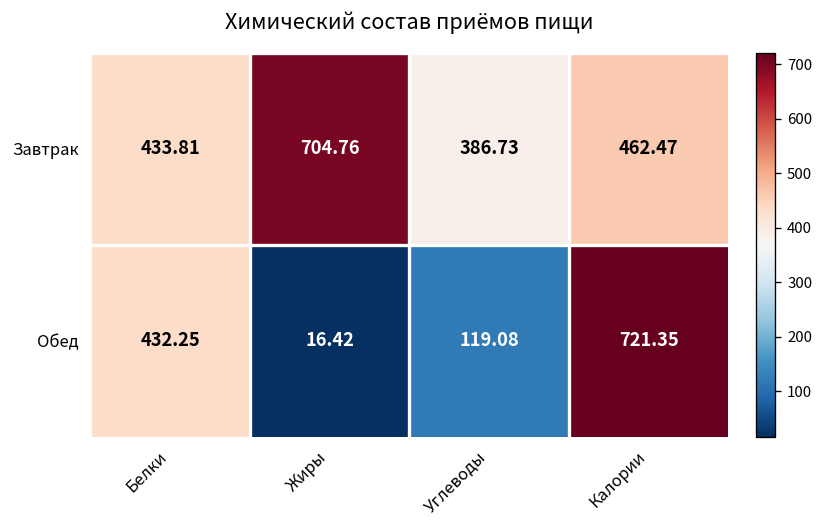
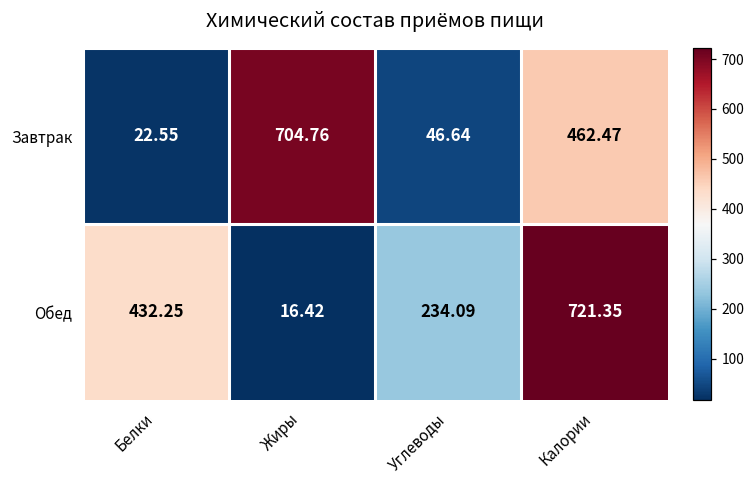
  {
    "Завтрак": {
-     "Белки": 433.81,
+     "Белки": 22.55,
      "Жиры": 704.76,
-     "Углеводы": 386.73,
+     "Углеводы": 46.64,
      "Калории": 462.47
    },
    "Обед": {
      "Белки": 432.25,
      "Жиры": 16.42,
-     "Углеводы": 119.08,
+     "Углеводы": 234.09,
      "Калории": 721.35
    }
  }
